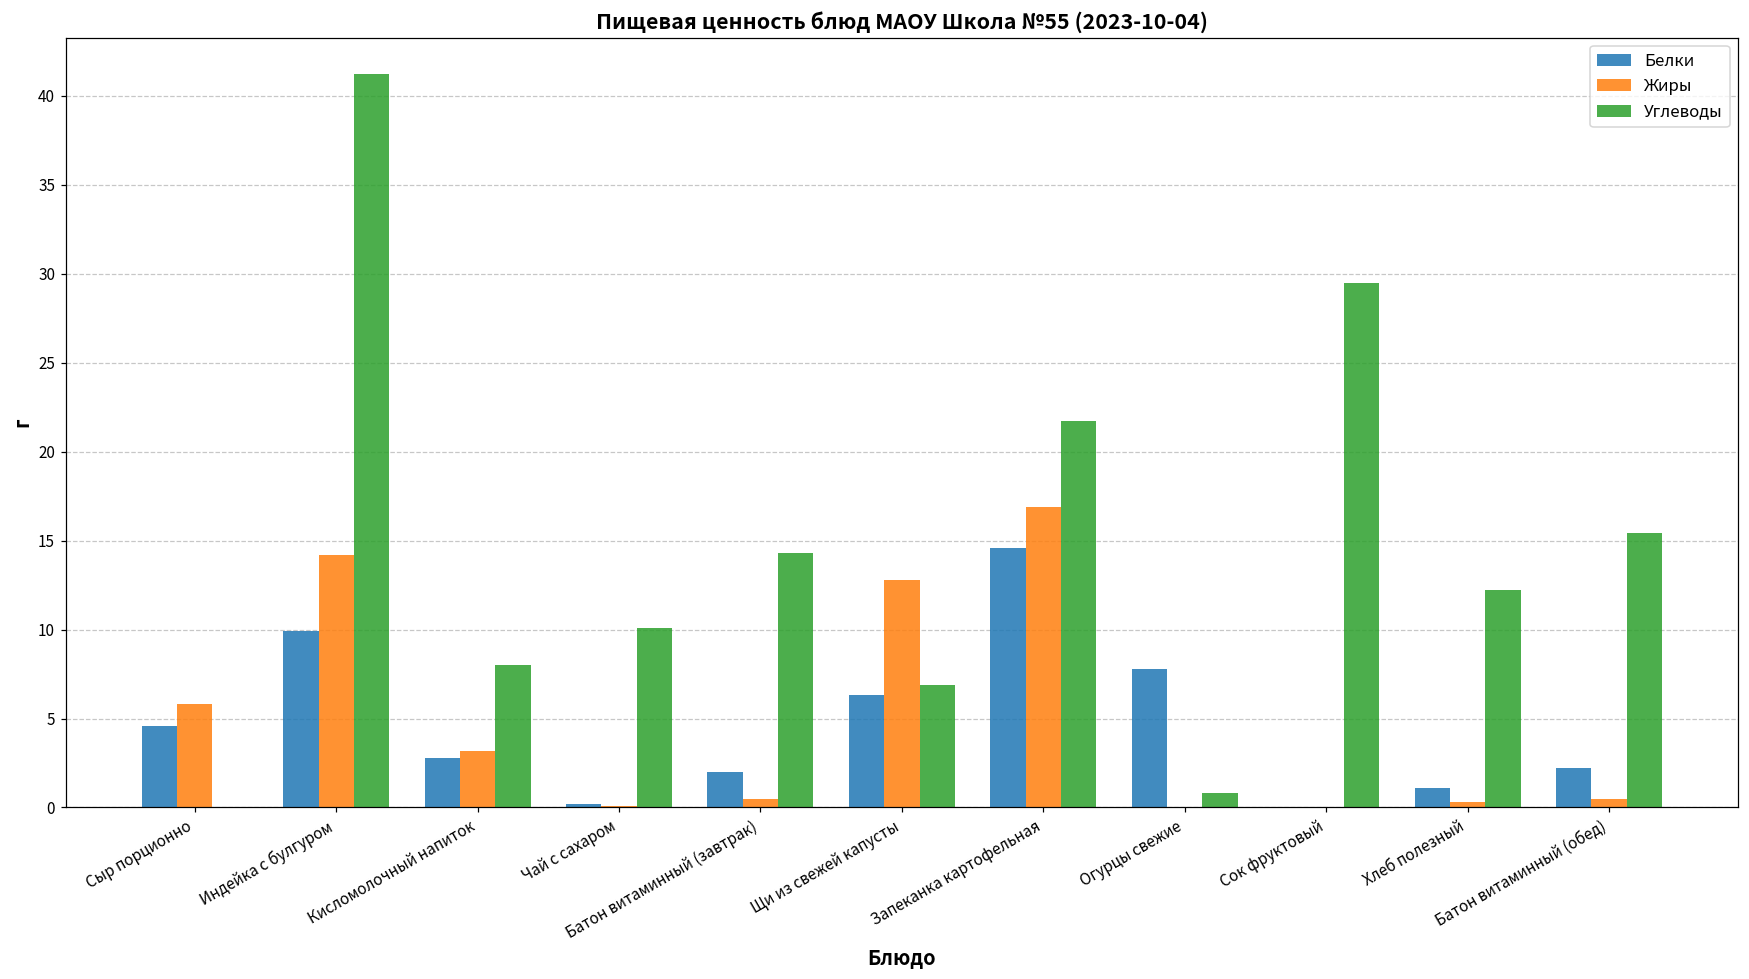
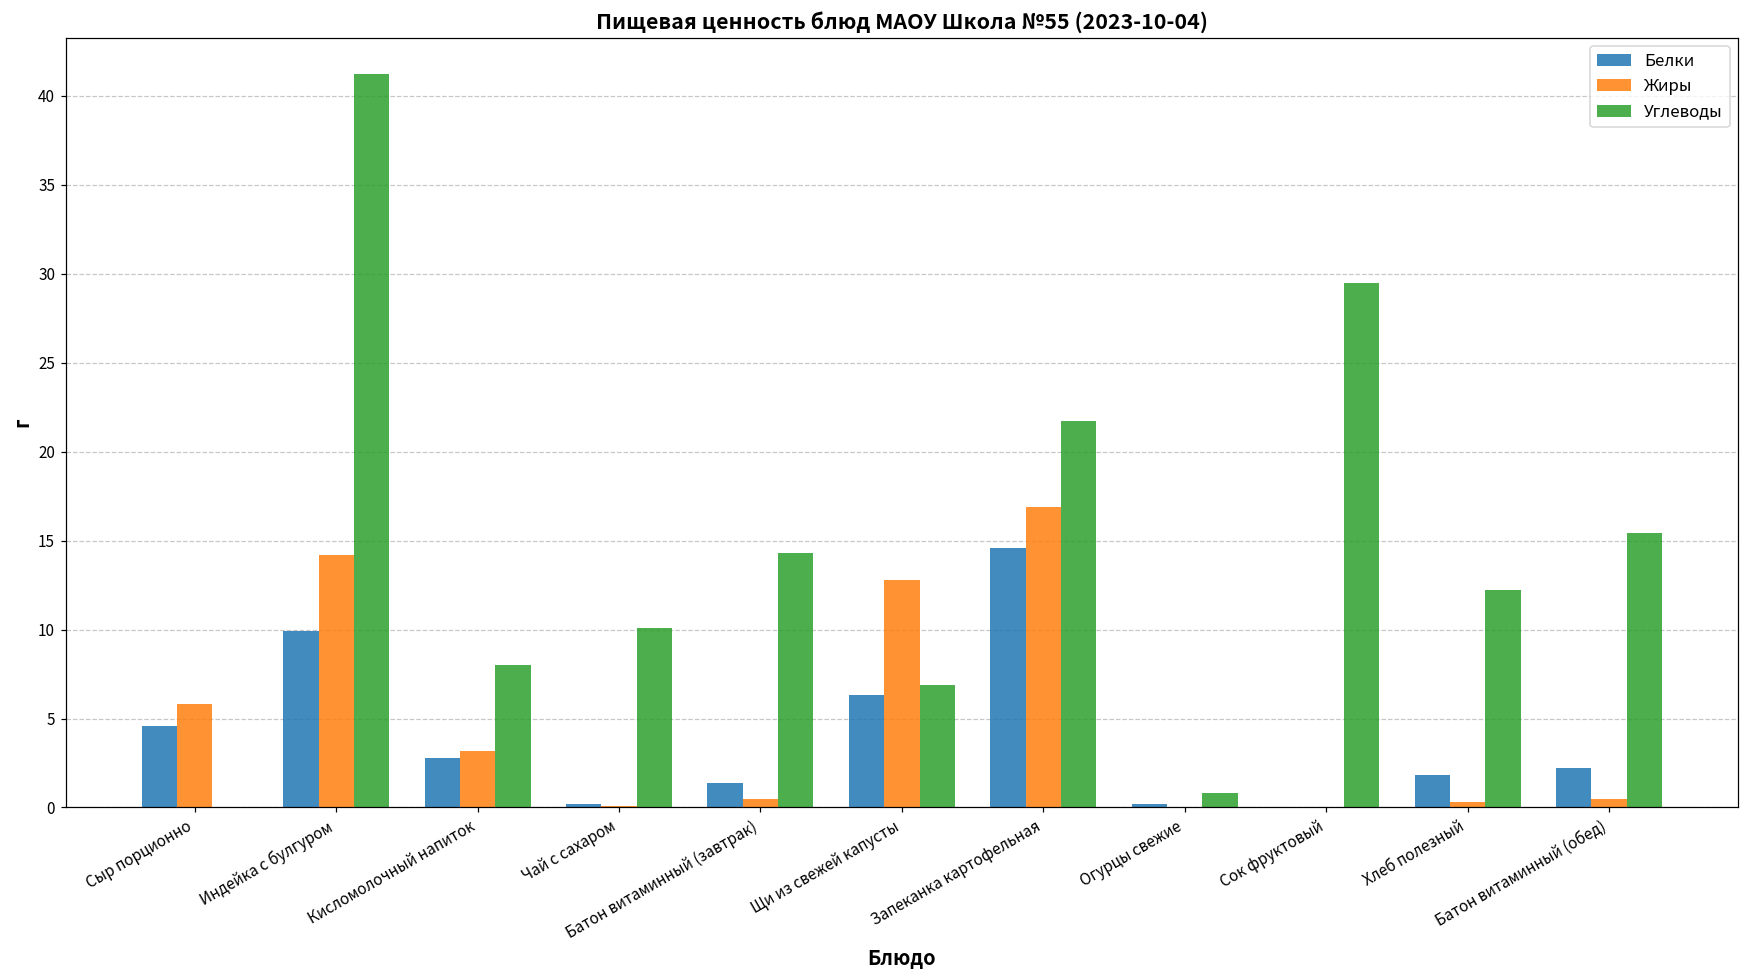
  {
    "Белки": {
      "Сыр порционно": 4.6,
      "Индейка с булгуром": 9.9,
      "Кисломолочный напиток": 2.8,
      "Чай с сахаром": 0.2,
-     "Батон витаминный (завтрак)": 2.0,
+     "Батон витаминный (завтрак)": 1.4,
      "Щи из свежей капусты": 6.3,
      "Запеканка картофельная": 14.6,
-     "Огурцы свежие": 7.8,
+     "Огурцы свежие": 0.2,
      "Сок фруктовый": 0.0,
-     "Хлеб полезный": 1.1,
+     "Хлеб полезный": 1.8,
      "Батон витаминный (обед)": 2.2
    },
    "Жиры": {
      "Сыр порционно": 5.8,
      "Индейка с булгуром": 14.2,
      "Кисломолочный напиток": 3.2,
      "Батон витаминный (завтрак)": 0.5,
      "Щи из свежей капусты": 12.8,
      "Запеканка картофельная": 16.9,
      "Огурцы свежие": 0.0,
      "Сок фруктовый": 0.0,
      "Хлеб полезный": 0.3,
      "Батон витаминный (обед)": 0.5
    },
    "Углеводы": {
      "Сыр порционно": 0.0,
      "Индейка с булгуром": 41.2,
      "Кисломолочный напиток": 8.0,
      "Чай с сахаром": 10.1,
      "Батон витаминный (завтрак)": 14.3,
      "Щи из свежей капусты": 6.9,
      "Запеканка картофельная": 21.7,
      "Огурцы свежие": 0.8,
      "Сок фруктовый": 29.5,
      "Хлеб полезный": 12.2,
      "Батон витаминный (обед)": 15.4
    }
  }
